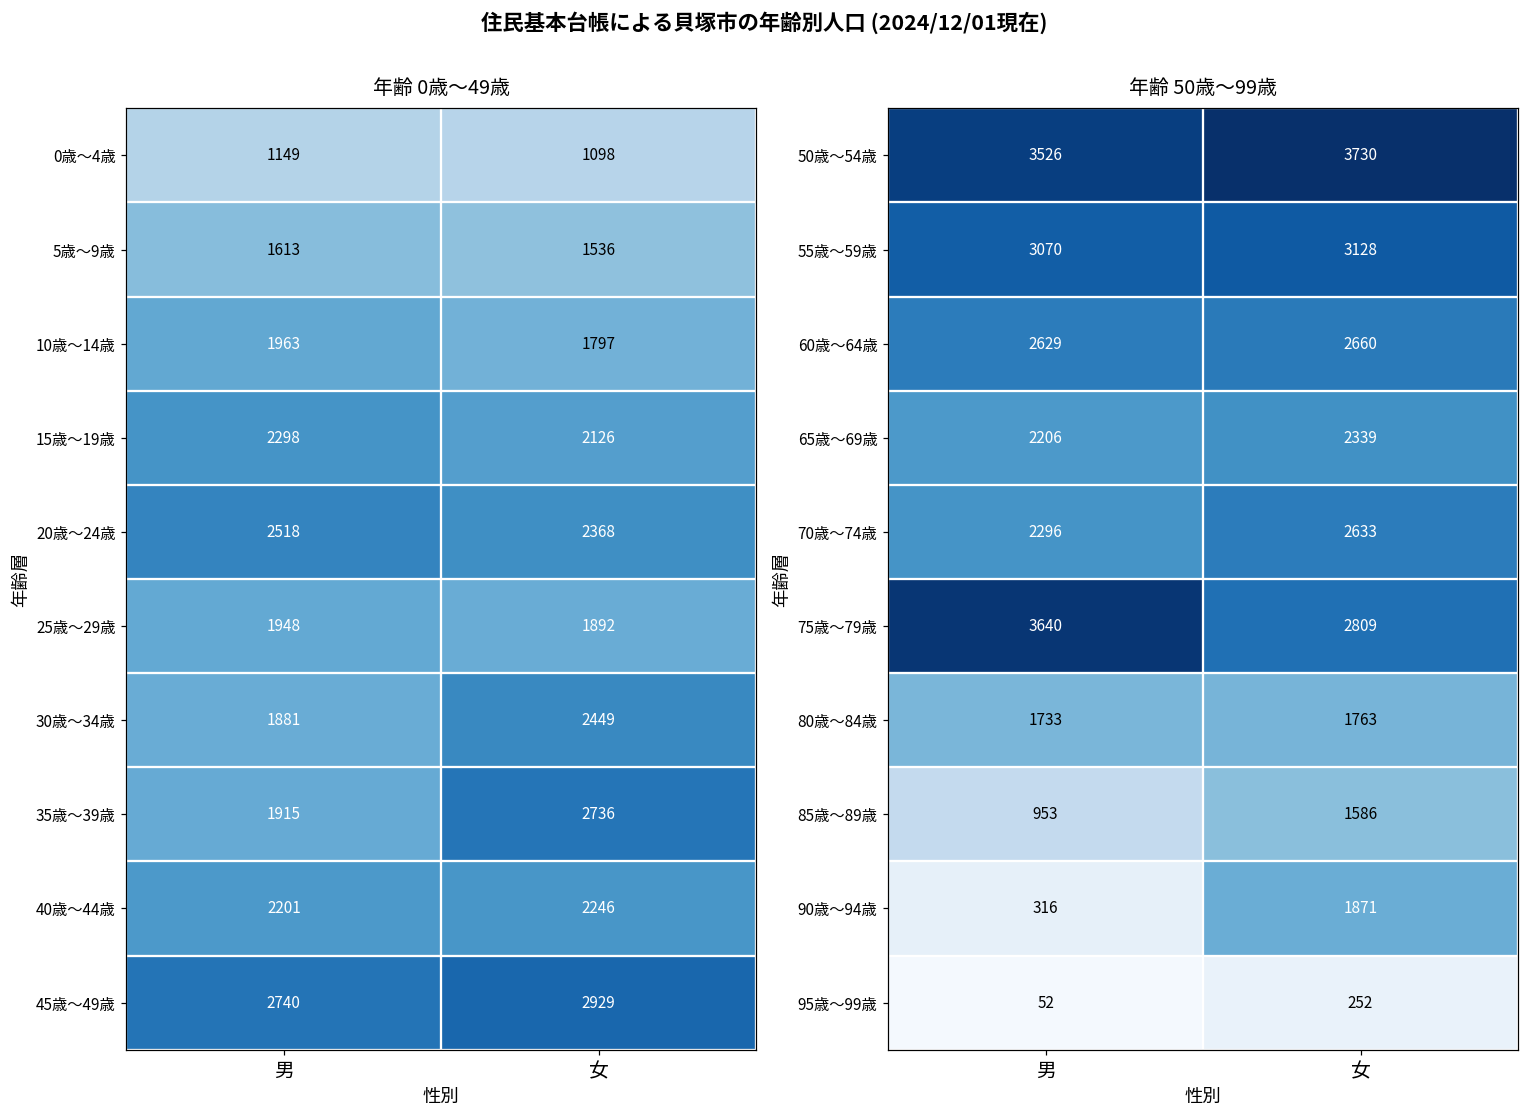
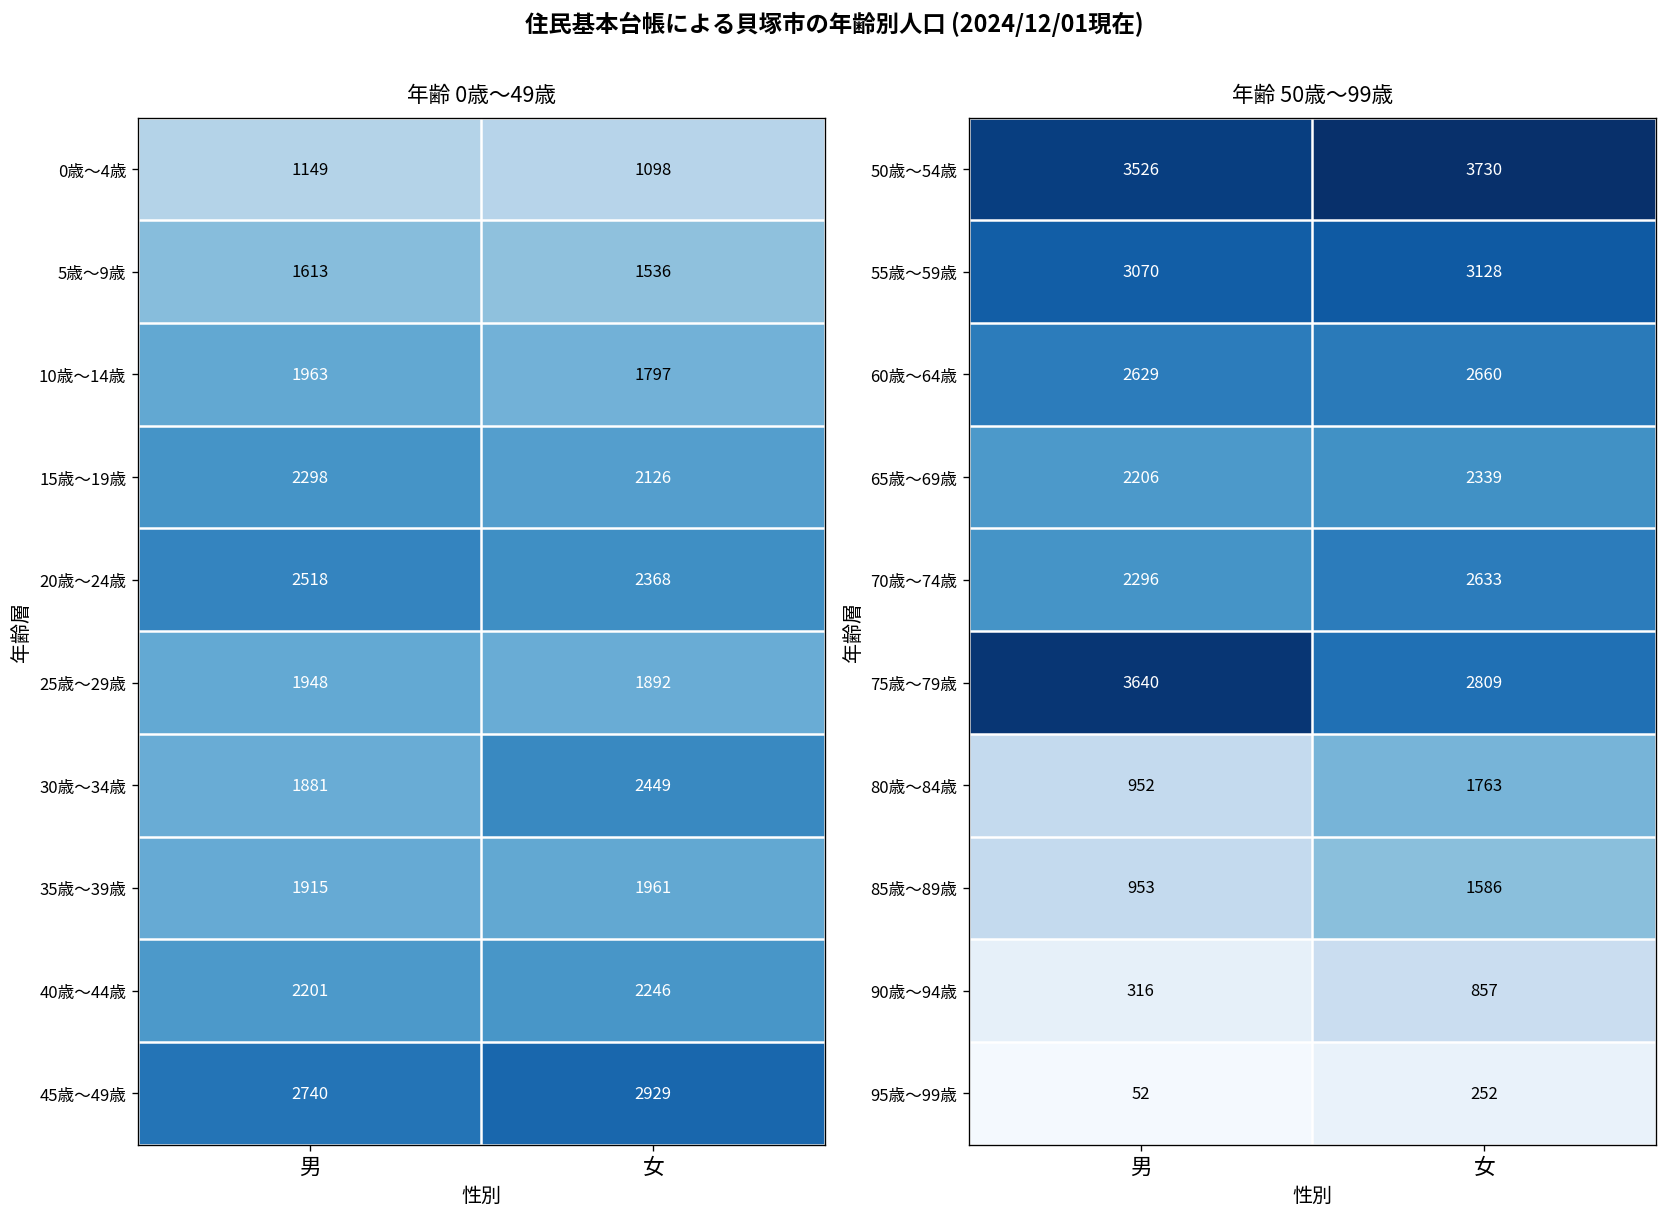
  {
    "年齢 0歳～49歳": {
      "0歳～4歳": {
        "男": 1149,
        "女": 1098
      },
      "5歳～9歳": {
        "男": 1613,
        "女": 1536
      },
      "10歳～14歳": {
        "男": 1963,
        "女": 1797
      },
      "15歳～19歳": {
        "男": 2298,
        "女": 2126
      },
      "20歳～24歳": {
        "男": 2518,
        "女": 2368
      },
      "25歳～29歳": {
        "男": 1948,
        "女": 1892
      },
      "30歳～34歳": {
        "男": 1881,
        "女": 2449
      },
      "35歳～39歳": {
        "男": 1915,
-       "女": 2736
+       "女": 1961
      },
      "40歳～44歳": {
        "男": 2201,
        "女": 2246
      },
      "45歳～49歳": {
        "男": 2740,
        "女": 2929
      }
    },
    "年齢 50歳～99歳": {
      "50歳～54歳": {
        "男": 3526,
        "女": 3730
      },
      "55歳～59歳": {
        "男": 3070,
        "女": 3128
      },
      "60歳～64歳": {
        "男": 2629,
        "女": 2660
      },
      "65歳～69歳": {
        "男": 2206,
        "女": 2339
      },
      "70歳～74歳": {
        "男": 2296,
        "女": 2633
      },
      "75歳～79歳": {
        "男": 3640,
        "女": 2809
      },
      "80歳～84歳": {
-       "男": 1733,
+       "男": 952,
        "女": 1763
      },
      "85歳～89歳": {
        "男": 953,
        "女": 1586
      },
      "90歳～94歳": {
        "男": 316,
-       "女": 1871
+       "女": 857
      },
      "95歳～99歳": {
        "男": 52,
        "女": 252
      }
    }
  }
